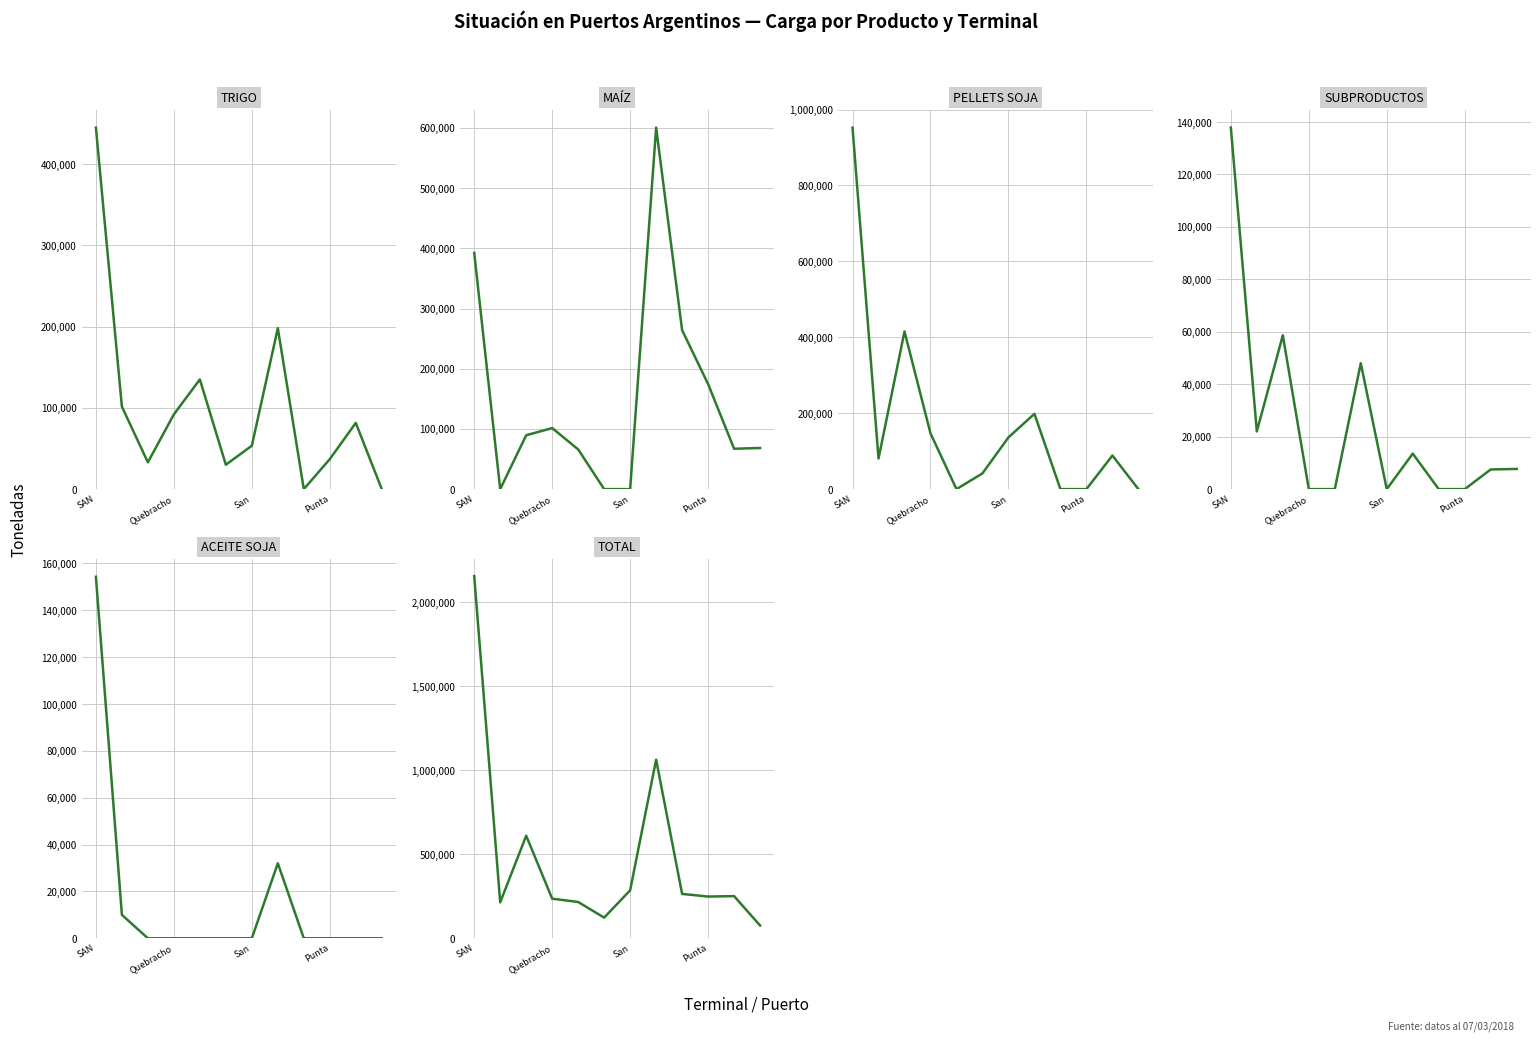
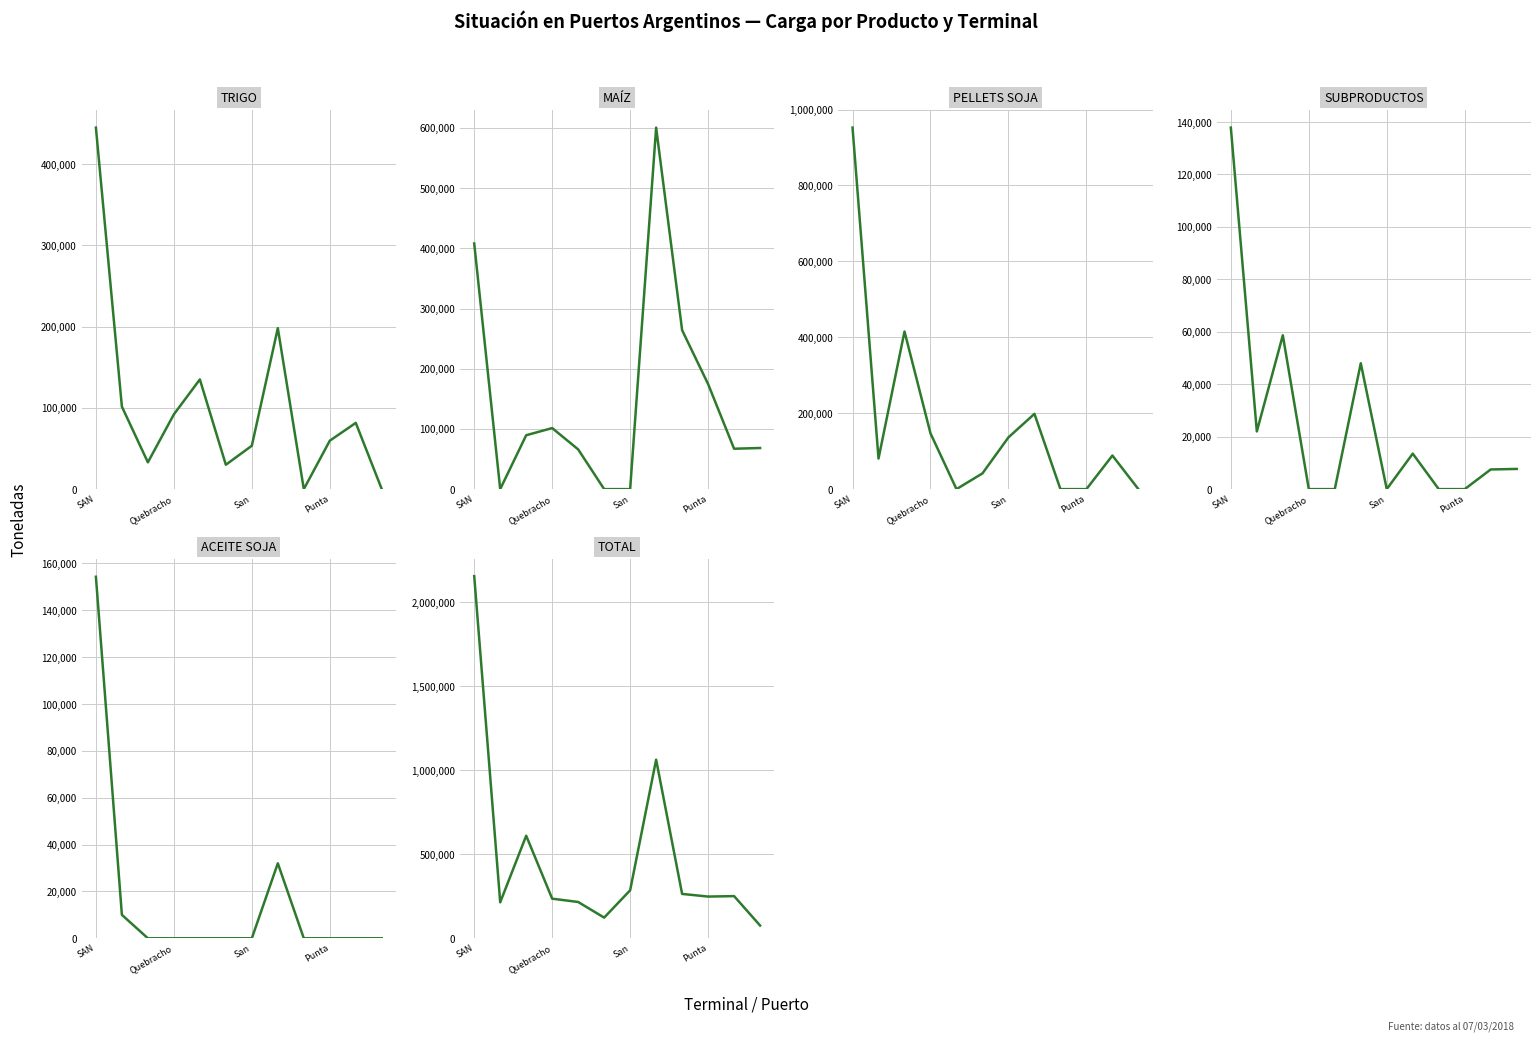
  {
    "TRIGO": {
      "SAN": "440,000",
      "Quebracho": "90,000",
      "San": "50,000",
-     "Punta": "40,000"
+     "Punta": "60,000"
    },
    "MAÍZ": {
-     "SAN": "390,000",
+     "SAN": "410,000",
      "Quebracho": "100,000",
      "San": "0",
      "Punta": "170,000"
    },
    "PELLETS SOJA": {
      "SAN": "950,000",
      "Quebracho": "150,000",
      "San": "140,000",
      "Punta": "0"
    },
    "SUBPRODUCTOS": {
      "SAN": "138,000",
      "Quebracho": "0",
      "San": "0",
      "Punta": "0"
    },
    "ACEITE SOJA": {
      "SAN": "154,000",
      "Quebracho": "0",
      "San": "0",
      "Punta": "0"
    },
    "TOTAL": {
      "SAN": "2,160,000",
      "Quebracho": "240,000",
      "San": "290,000",
      "Punta": "250,000"
    }
  }
